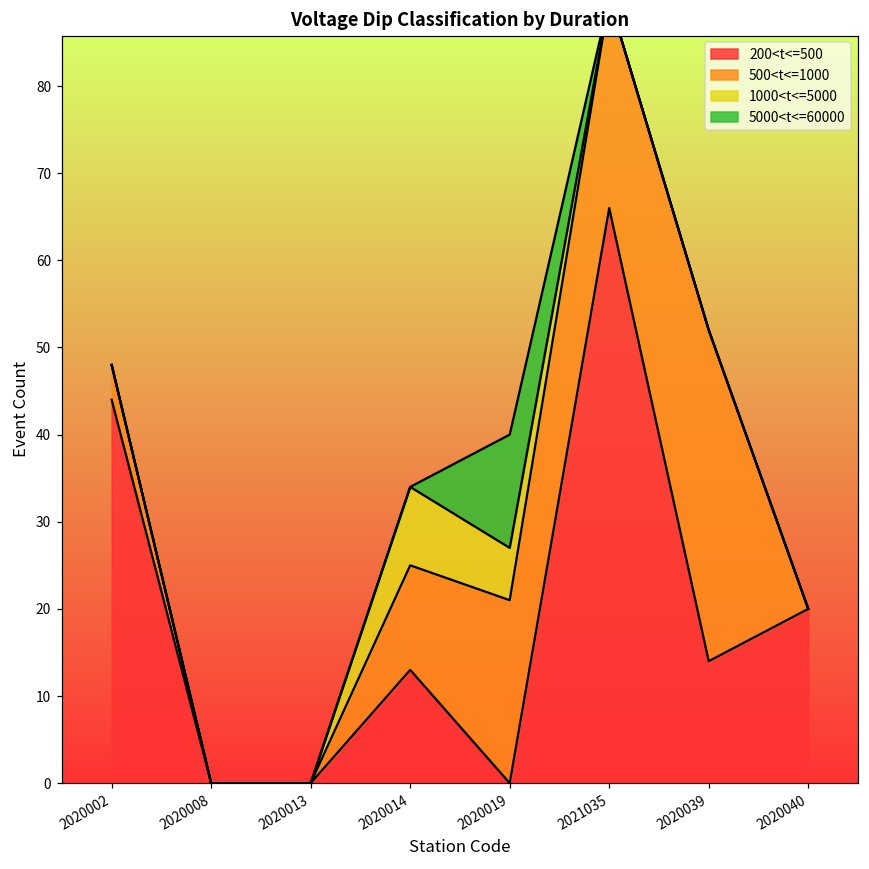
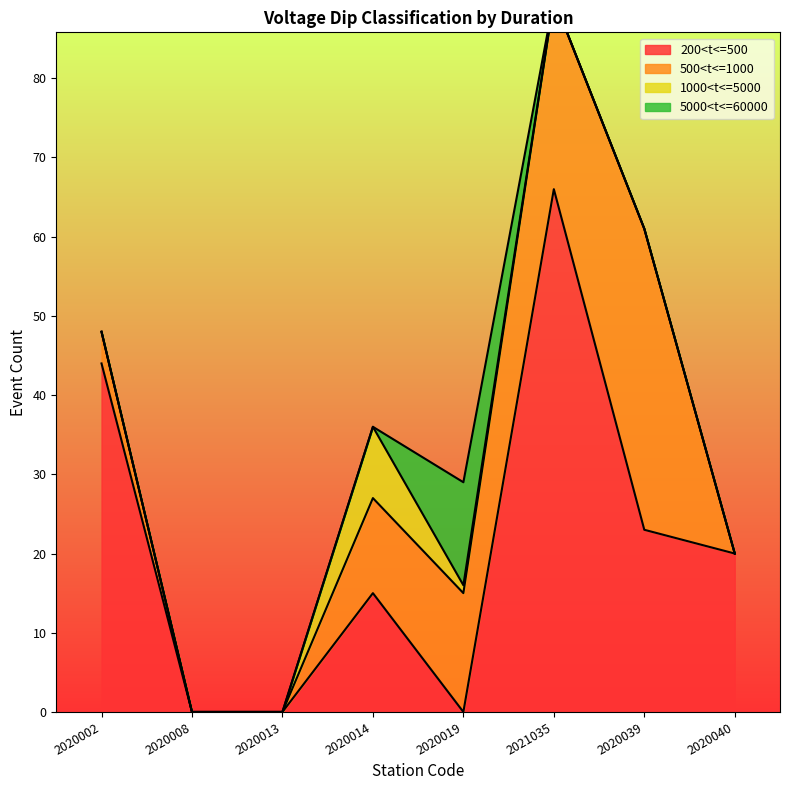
  {
    "200<t<=500": {
      "2020002": 44,
-     "2020014": 13,
+     "2020014": 15,
      "2020019": 0,
      "2021035": 66,
-     "2020039": 14
+     "2020039": 23
    },
    "500<t<=1000": {
      "2020014": 12,
-     "2020019": 21
+     "2020019": 15
    },
    "1000<t<=5000": {
-     "2020019": 6
+     "2020019": 1
    },
    "5000<t<=60000": {
      "2020019": 13
    }
  }
